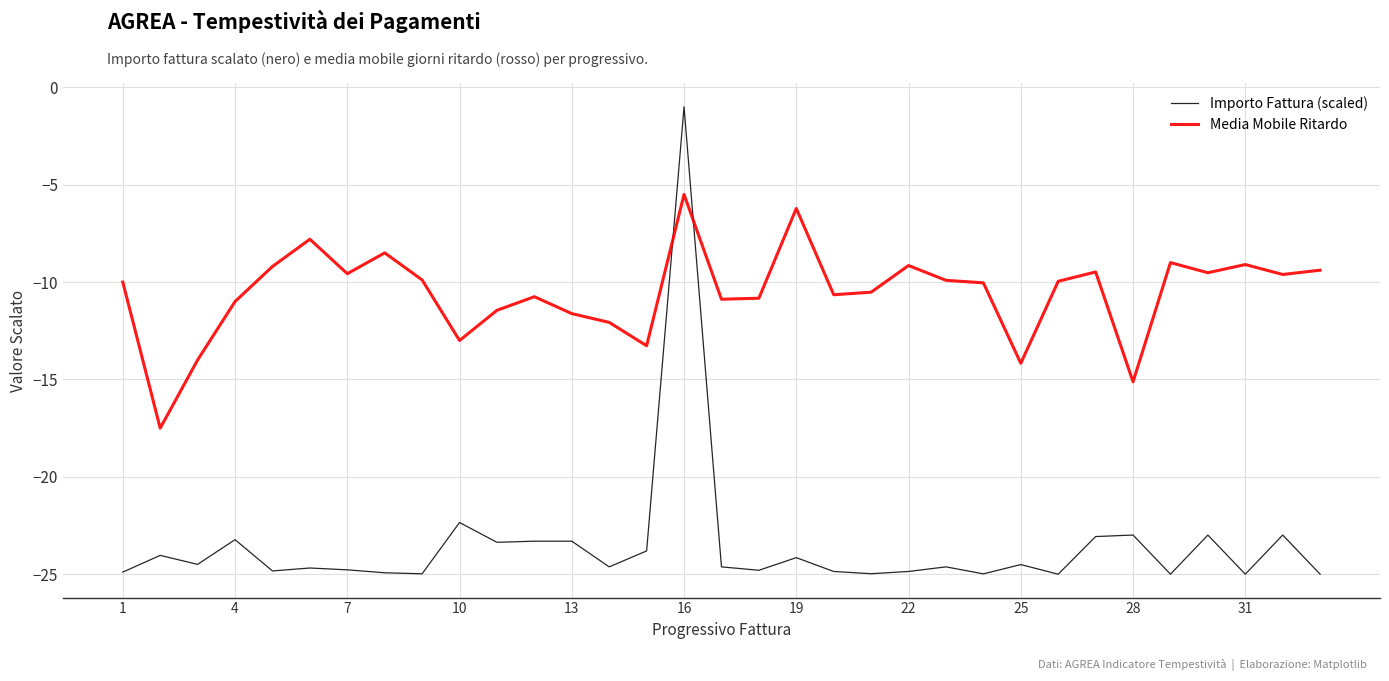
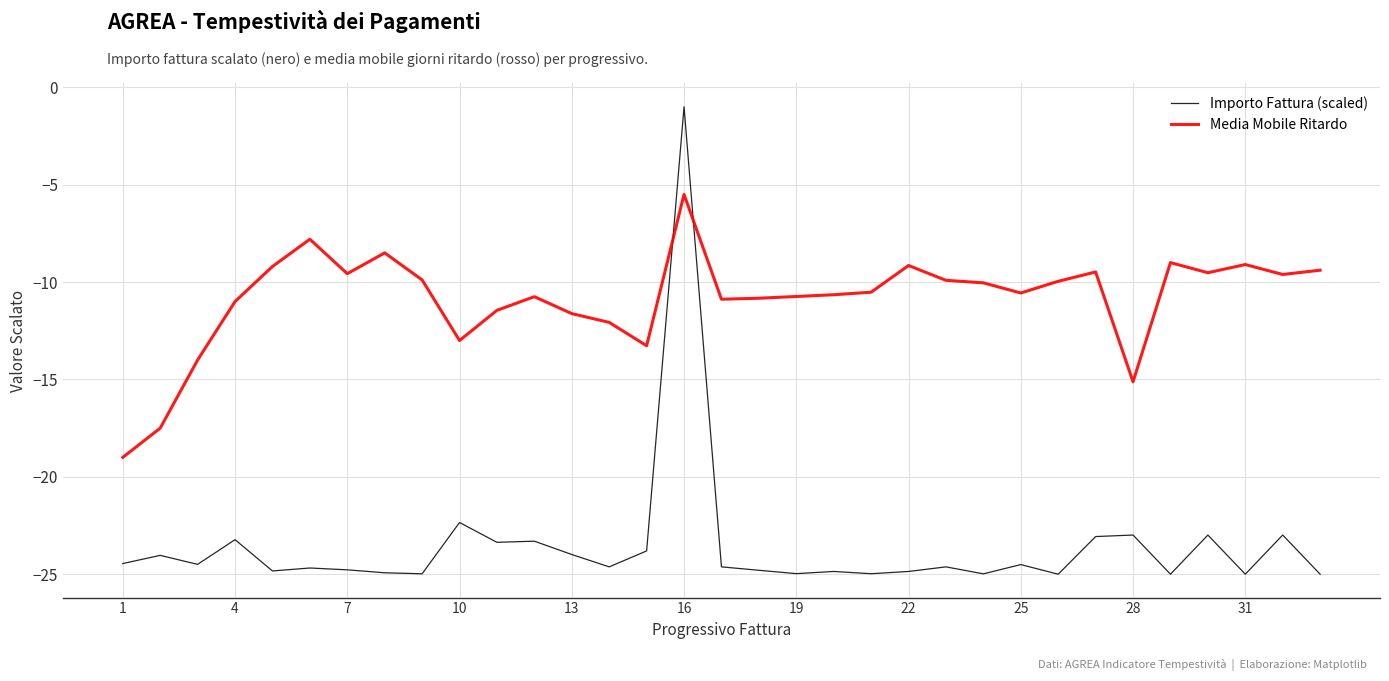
  {
    "Importo Fattura (scaled)": {
-     "1": -24.9,
+     "1": -24.5,
      "4": -23.2,
      "7": -24.8,
      "10": -22.3,
-     "13": -23.3,
+     "13": -24.0,
      "16": -1.0,
-     "19": -24.1,
+     "19": -25.0,
      "22": -24.9,
      "25": -24.5,
      "28": -23.0,
      "31": -25.0
    },
    "Media Mobile Ritardo": {
-     "1": -10,
+     "1": -19,
      "4": -11.0,
      "7": -9.6,
      "10": -13.0,
      "13": -11.6,
      "16": -5.5,
-     "19": -6.2,
+     "19": -10.7,
      "22": -9.2,
-     "25": -14.2,
+     "25": -10.6,
      "28": -15.1,
      "31": -9.1
    }
  }
